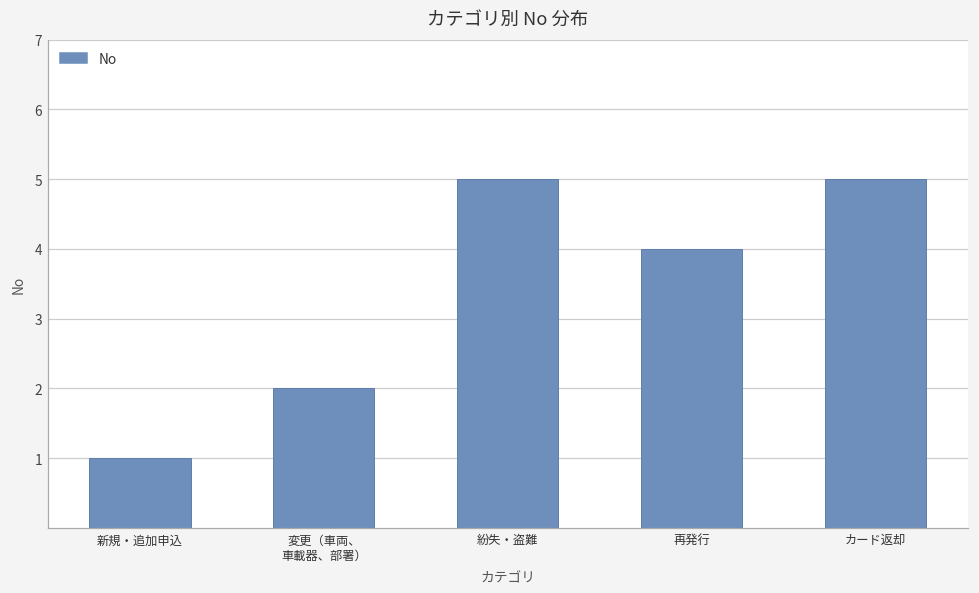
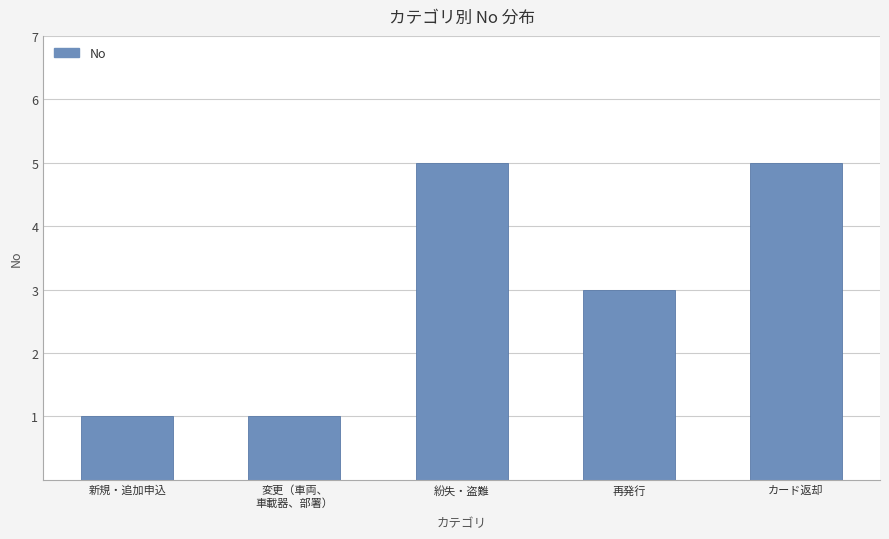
  {
    "新規・追加申込": 1,
-   "変更（車両、 車載器、部署）": 2,
+   "変更（車両、 車載器、部署）": 1,
    "紛失・盗難": 5,
-   "再発行": 4,
+   "再発行": 3,
    "カード返却": 5
  }
